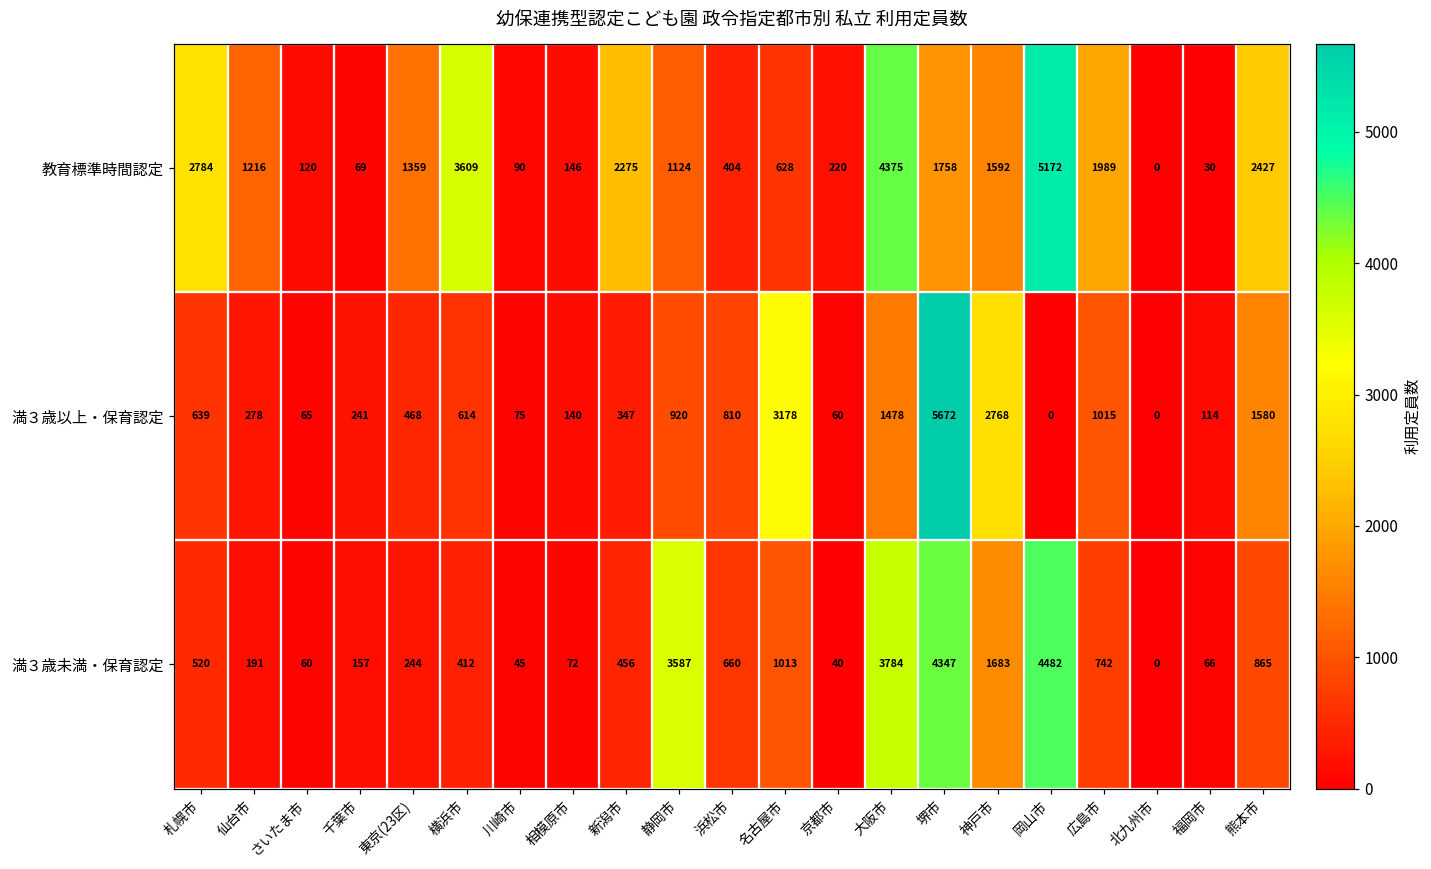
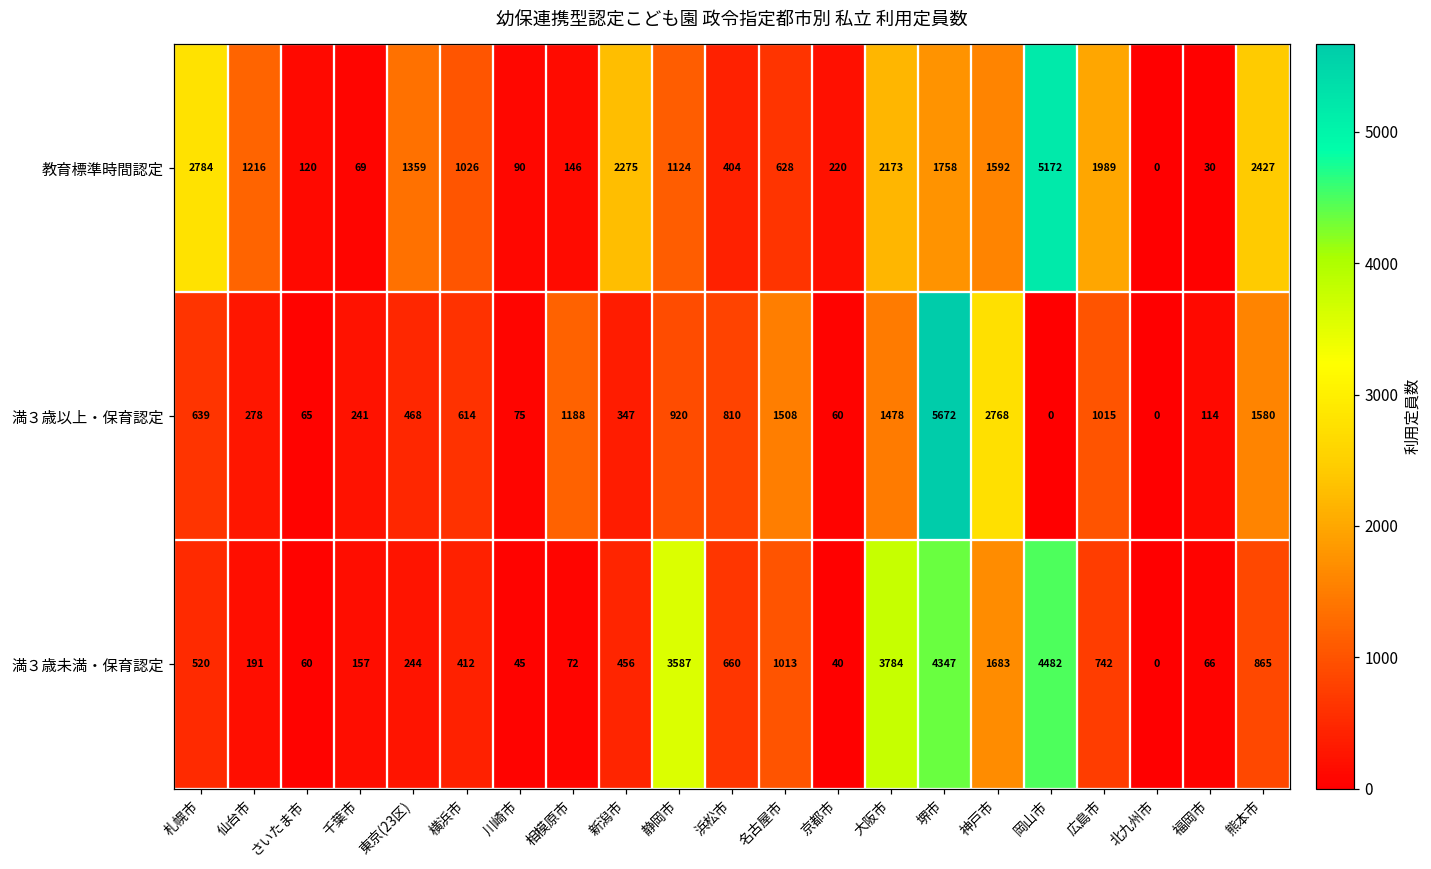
  {
    "教育標準時間認定": {
      "札幌市": 2784,
      "仙台市": 1216,
      "さいたま市": 120,
      "千葉市": 69,
      "東京(23区)": 1359,
-     "横浜市": 3609,
+     "横浜市": 1026,
      "川崎市": 90,
      "相模原市": 146,
      "新潟市": 2275,
      "静岡市": 1124,
      "浜松市": 404,
      "名古屋市": 628,
      "京都市": 220,
-     "大阪市": 4375,
+     "大阪市": 2173,
      "堺市": 1758,
      "神戸市": 1592,
      "岡山市": 5172,
      "広島市": 1989,
      "北九州市": 0,
      "福岡市": 30,
      "熊本市": 2427
    },
    "満３歳以上・保育認定": {
      "札幌市": 639,
      "仙台市": 278,
      "さいたま市": 65,
      "千葉市": 241,
      "東京(23区)": 468,
      "横浜市": 614,
      "川崎市": 75,
-     "相模原市": 140,
+     "相模原市": 1188,
      "新潟市": 347,
      "静岡市": 920,
      "浜松市": 810,
-     "名古屋市": 3178,
+     "名古屋市": 1508,
      "京都市": 60,
      "大阪市": 1478,
      "堺市": 5672,
      "神戸市": 2768,
      "岡山市": 0,
      "広島市": 1015,
      "北九州市": 0,
      "福岡市": 114,
      "熊本市": 1580
    },
    "満３歳未満・保育認定": {
      "札幌市": 520,
      "仙台市": 191,
      "さいたま市": 60,
      "千葉市": 157,
      "東京(23区)": 244,
      "横浜市": 412,
      "川崎市": 45,
      "相模原市": 72,
      "新潟市": 456,
      "静岡市": 3587,
      "浜松市": 660,
      "名古屋市": 1013,
      "京都市": 40,
      "大阪市": 3784,
      "堺市": 4347,
      "神戸市": 1683,
      "岡山市": 4482,
      "広島市": 742,
      "北九州市": 0,
      "福岡市": 66,
      "熊本市": 865
    }
  }
